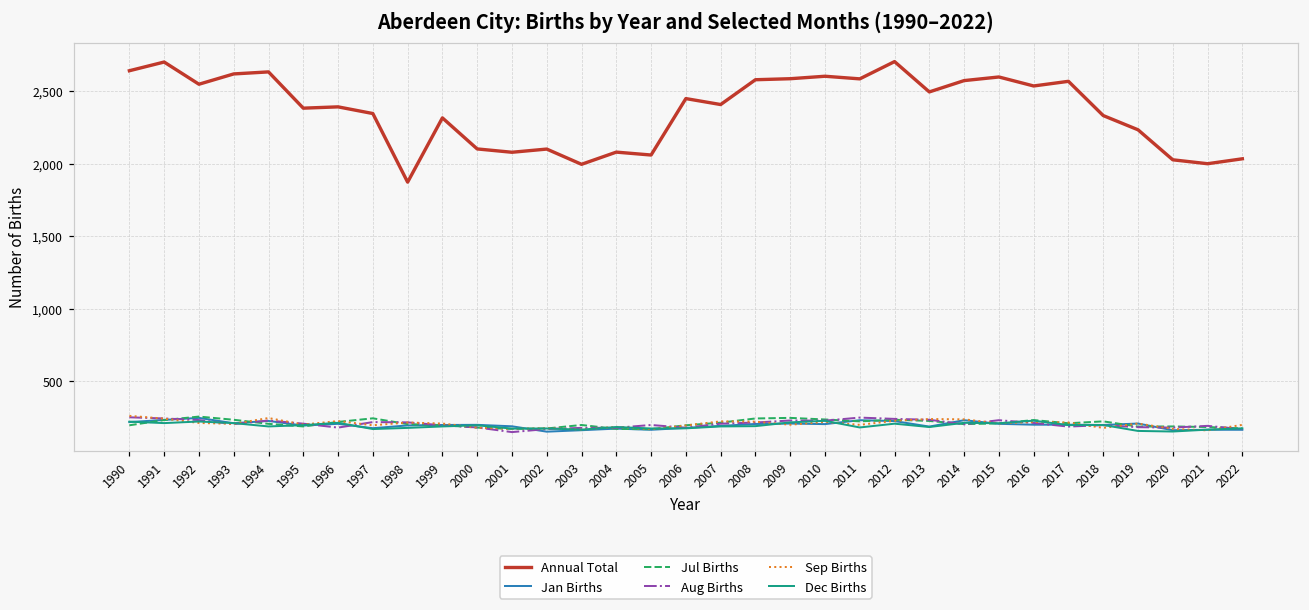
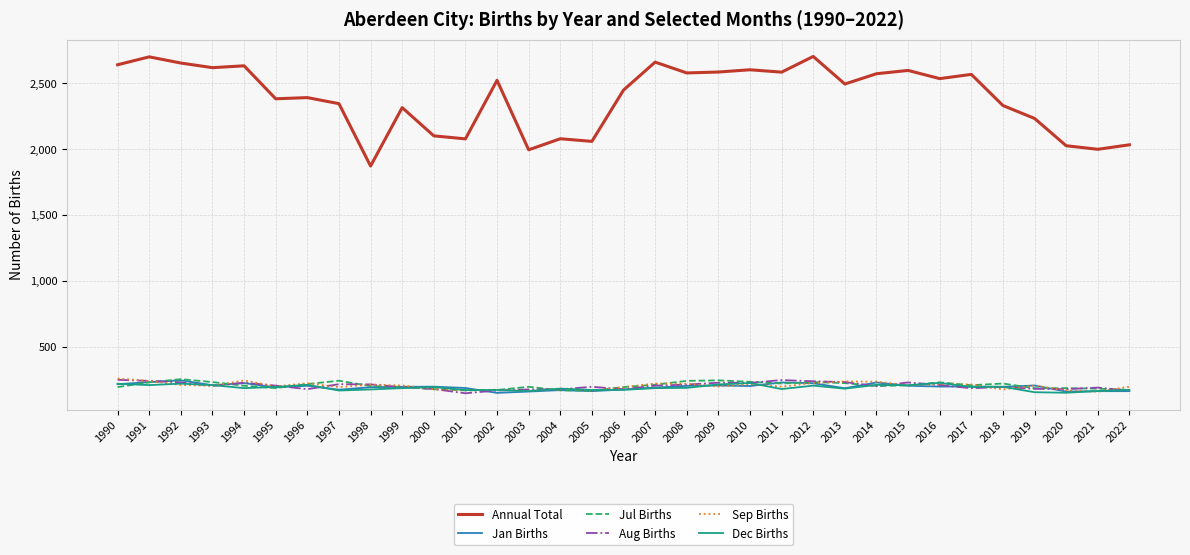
  {
    "Annual Total": {
      "1990": "2,640",
      "1991": "2,700",
-     "1992": "2,550",
+     "1992": "2,650",
      "1993": "2,620",
      "1994": "2,630",
      "1995": "2,380",
      "1996": "2,390",
      "1997": "2,350",
      "1998": "1,870",
      "1999": "2,320",
      "2000": "2,100",
      "2001": "2,080",
-     "2002": "2,100",
+     "2002": "2,520",
      "2003": "2,000",
      "2004": "2,080",
      "2005": "2,060",
      "2006": "2,450",
-     "2007": "2,410",
+     "2007": "2,660",
      "2008": "2,580",
      "2009": "2,590",
      "2010": "2,600",
      "2011": "2,590",
      "2012": "2,700",
      "2013": "2,500",
      "2014": "2,570",
      "2015": "2,600",
      "2016": "2,540",
      "2017": "2,570",
      "2018": "2,330",
      "2019": "2,230",
      "2020": "2,030",
      "2021": "2,000",
      "2022": "2,030"
    },
    "Aug Births": {
      "1996": "180",
      "1997": "220",
      "2001": "150",
      "2005": "200",
      "2015": "230"
    },
    "Sep Births": {
      "1997": "200",
      "2022": "200"
    }
  }
